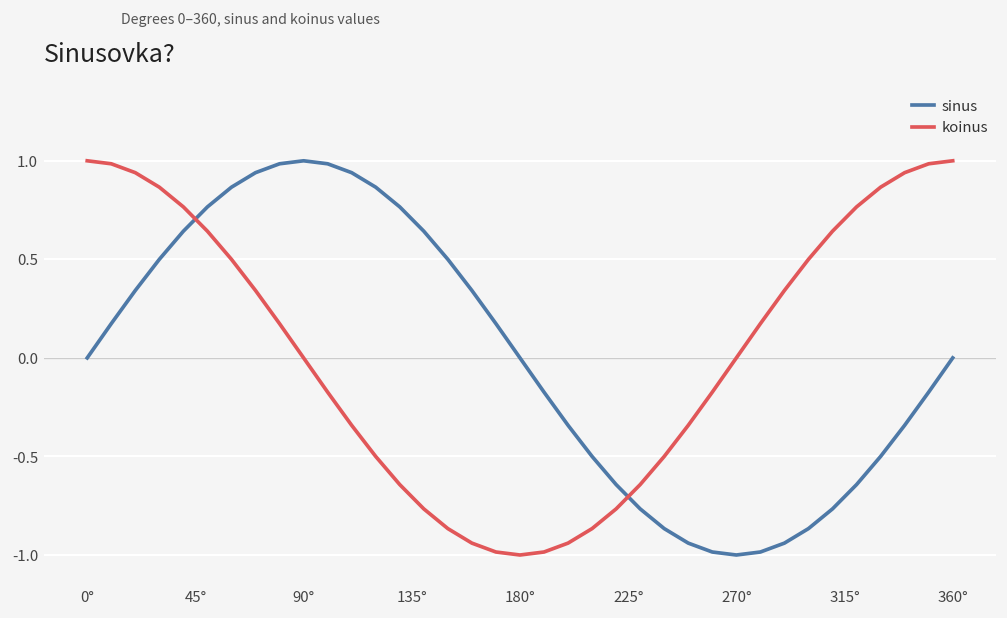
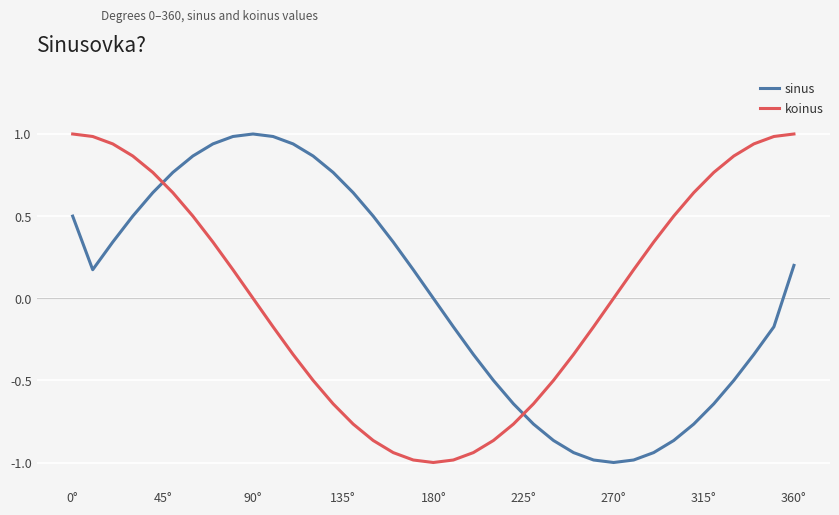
  {
    "sinus": {
-     "0°": 0.0,
+     "0°": 0.5,
      "90°": 1.0,
      "180°": 0.0,
      "270°": -1.0,
-     "360°": 0.0
+     "360°": 0.2
    },
    "koinus": {
      "0°": 1.0,
      "90°": 0.0,
      "180°": -1.0,
      "270°": 0.0,
      "360°": 1.0
    }
  }
